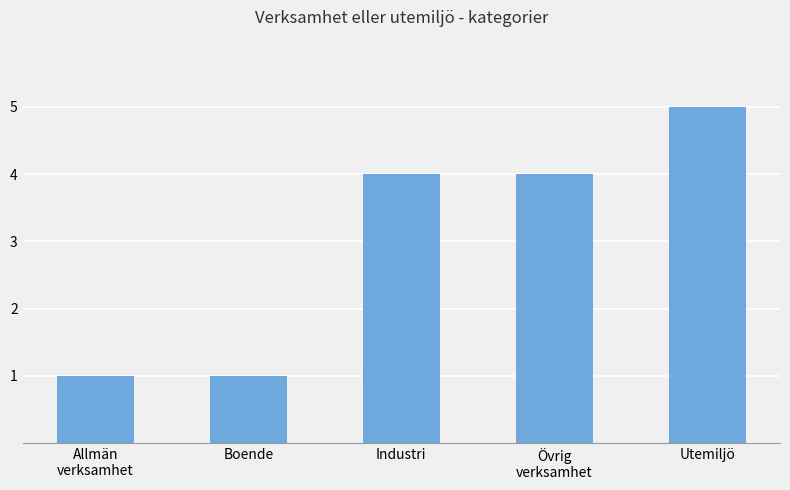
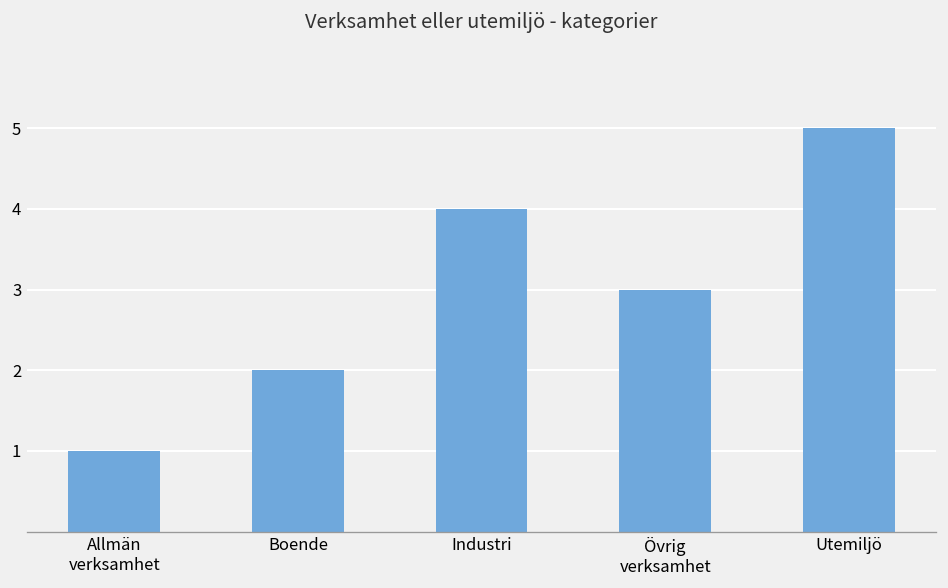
  {
    "Allmän verksamhet": 1,
-   "Boende": 1,
+   "Boende": 2,
    "Industri": 4,
-   "Övrig verksamhet": 4,
+   "Övrig verksamhet": 3,
    "Utemiljö": 5
  }
